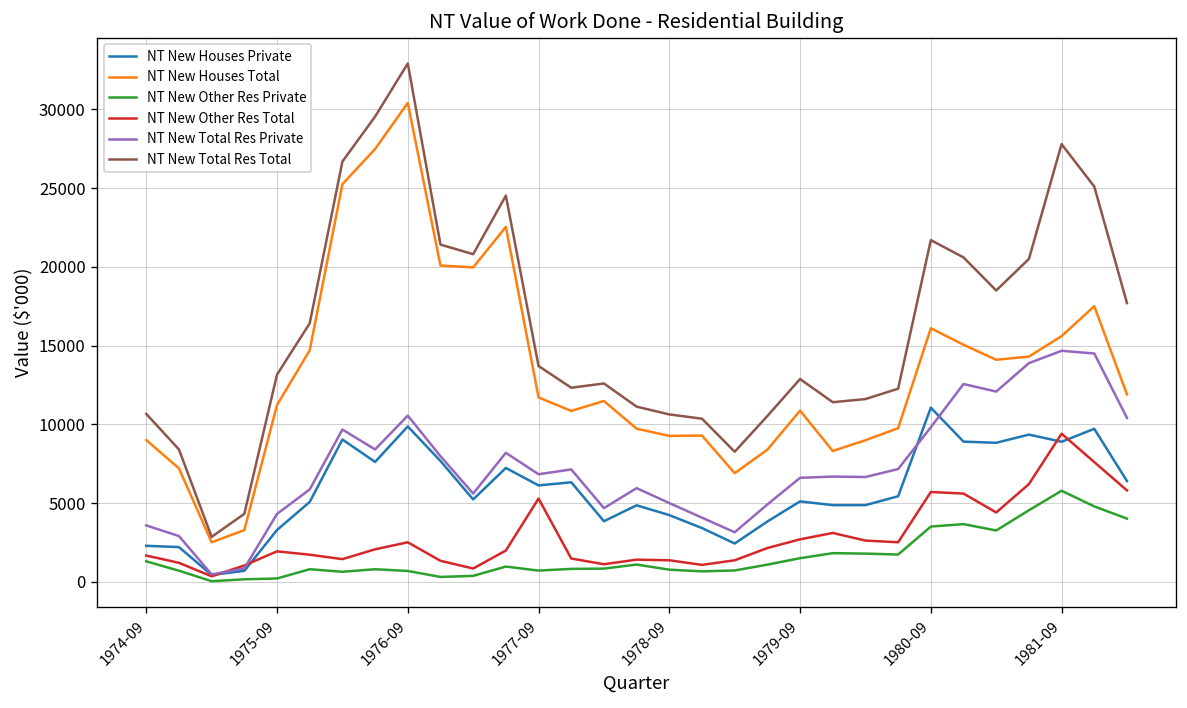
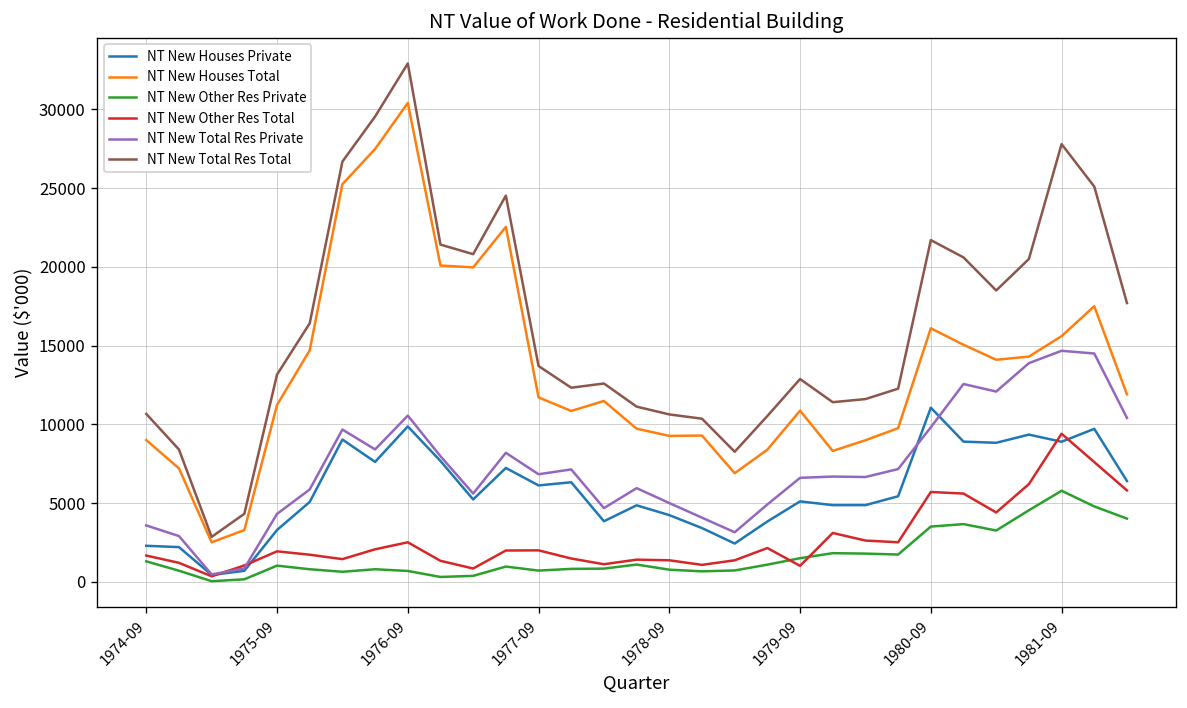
  {
    "NT New Houses Private": {
      "1974-09": 2300,
      "1975-09": 3300,
      "1976-09": 9900,
      "1977-09": 6100,
      "1978-09": 4200,
      "1979-09": 5100,
      "1980-09": 11100,
      "1981-09": 8900
    },
    "NT New Houses Total": {
      "1974-09": 9000,
      "1975-09": 11200,
      "1976-09": 30400,
      "1977-09": 11700,
      "1978-09": 9300,
      "1979-09": 10900,
      "1980-09": 16100,
      "1981-09": 15600
    },
    "NT New Other Res Private": {
      "1974-09": 1300,
-     "1975-09": 200,
+     "1975-09": 1000,
      "1976-09": 700,
      "1977-09": 700,
      "1978-09": 800,
      "1979-09": 1500,
      "1980-09": 3500,
      "1981-09": 5800
    },
    "NT New Other Res Total": {
      "1974-09": 1700,
      "1975-09": 1900,
      "1976-09": 2500,
-     "1977-09": 5300,
+     "1977-09": 2000,
      "1978-09": 1400,
-     "1979-09": 2700,
+     "1979-09": 1000,
      "1980-09": 5700,
      "1981-09": 9400
    },
    "NT New Total Res Private": {
      "1974-09": 3600,
      "1975-09": 4300,
      "1976-09": 10600,
      "1977-09": 6800,
      "1978-09": 5000,
      "1979-09": 6600,
      "1980-09": 9800,
      "1981-09": 14700
    },
    "NT New Total Res Total": {
      "1974-09": 10700,
      "1975-09": 13200,
      "1976-09": 32900,
      "1977-09": 13700,
      "1978-09": 10600,
      "1979-09": 12900,
      "1980-09": 21700,
      "1981-09": 27800
    }
  }
